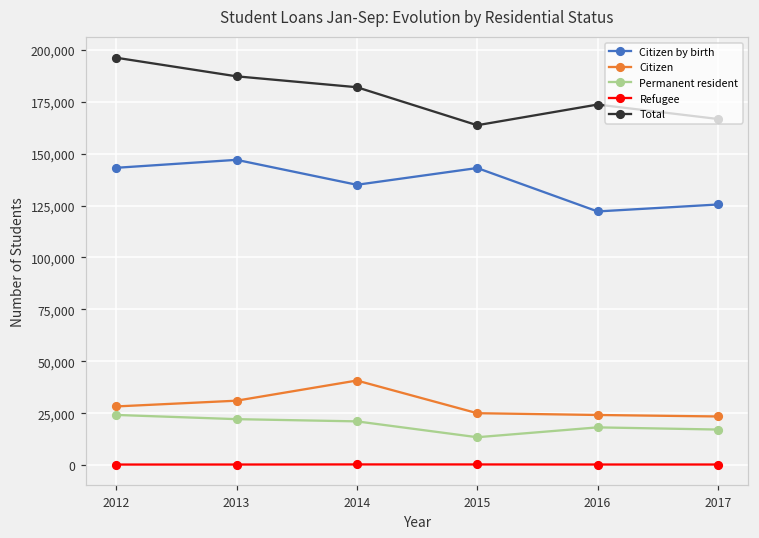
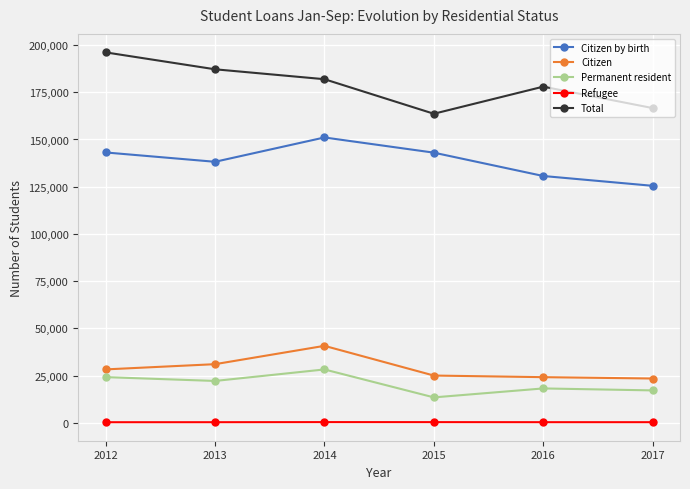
  {
    "Citizen by birth": {
      "2012": "143,000",
-     "2013": "147,000",
-     "2014": "135,000",
+     "2013": "138,000",
+     "2014": "151,000",
      "2015": "143,000",
-     "2016": "122,000",
+     "2016": "131,000",
      "2017": "125,000"
    },
    "Citizen": {
      "2012": "28,000",
      "2013": "31,000",
      "2014": "41,000",
      "2015": "25,000",
      "2016": "24,000",
      "2017": "24,000"
    },
    "Permanent resident": {
      "2012": "24,000",
      "2013": "22,000",
-     "2014": "21,000",
+     "2014": "28,000",
      "2015": "14,000",
      "2016": "18,000",
      "2017": "17,000"
    },
    "Refugee": {
      "2012": "0",
      "2013": "0",
      "2014": "0",
      "2015": "0",
      "2016": "0",
      "2017": "0"
    },
    "Total": {
      "2012": "196,000",
      "2013": "187,000",
      "2014": "182,000",
      "2015": "164,000",
-     "2016": "174,000"
+     "2016": "178,000"
    }
  }
